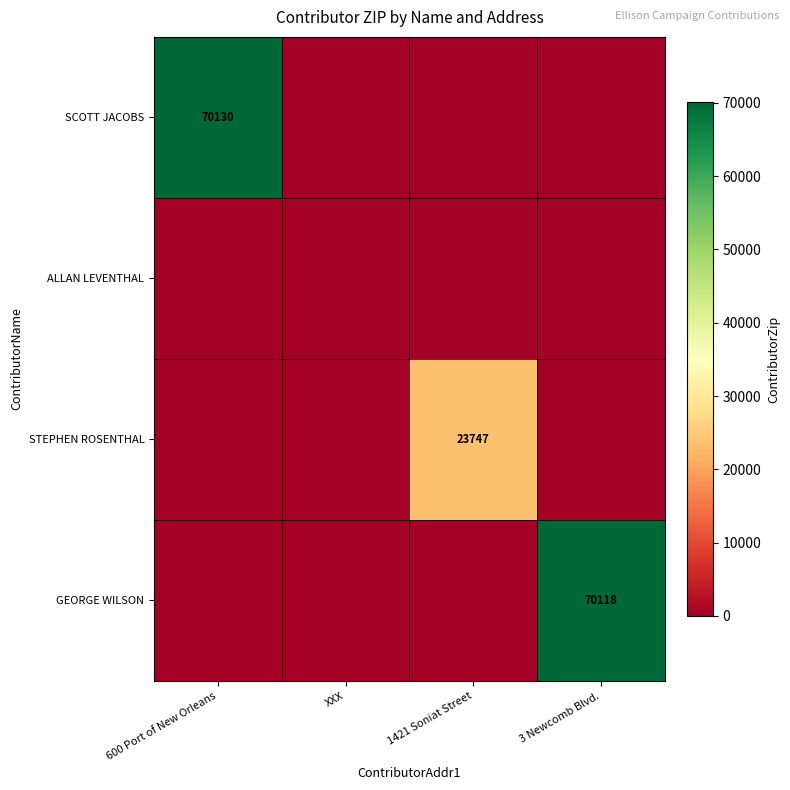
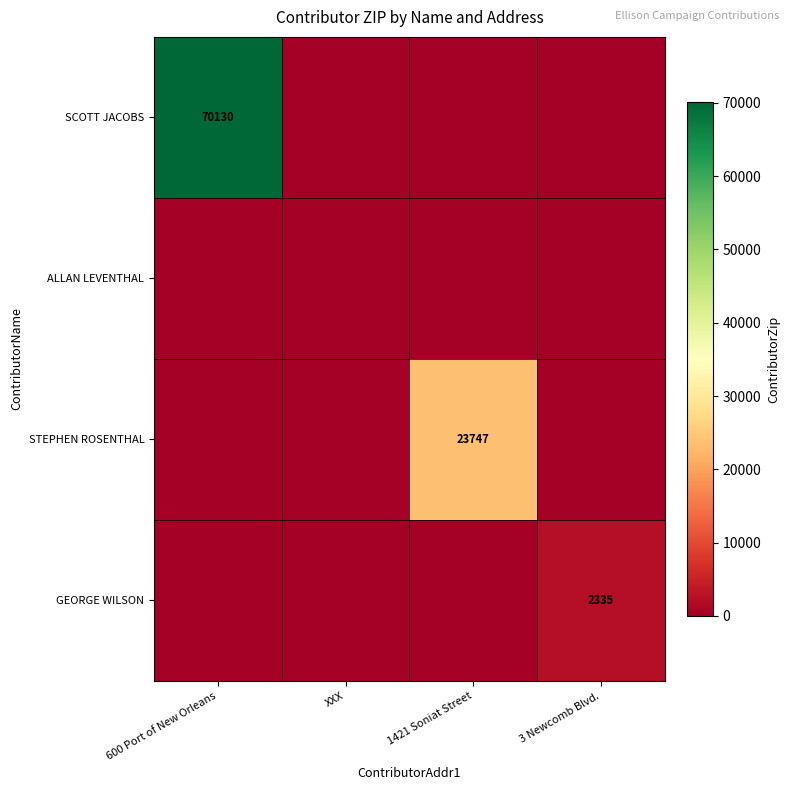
  {
    "SCOTT JACOBS": {
      "600 Port of New Orleans": 70130
    },
    "STEPHEN ROSENTHAL": {
      "1421 Soniat Street": 23747
    },
    "GEORGE WILSON": {
-     "3 Newcomb Blvd.": 70118
+     "3 Newcomb Blvd.": 2335
    }
  }
